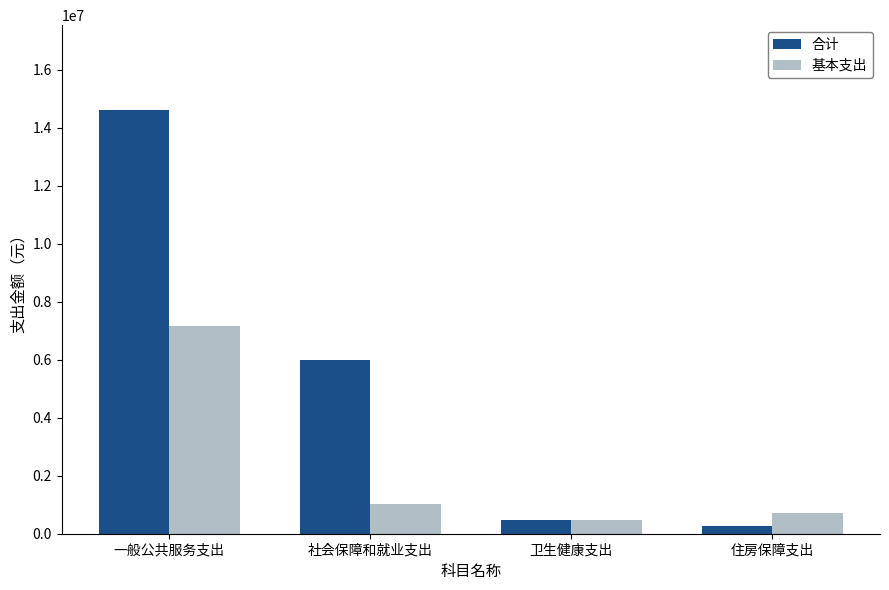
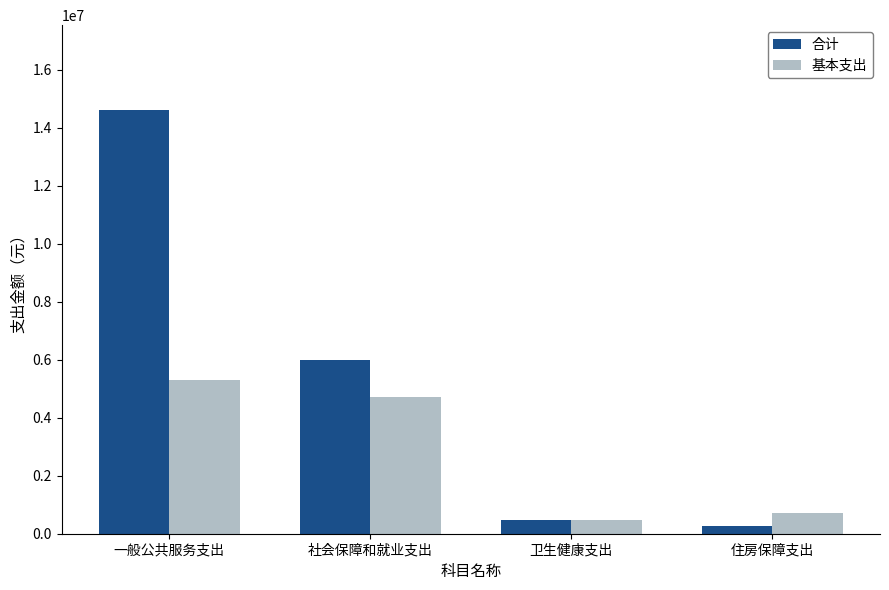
  {
    "合计": {
      "一般公共服务支出": 14600000,
      "社会保障和就业支出": 6000000,
      "卫生健康支出": 500000,
      "住房保障支出": 300000
    },
    "基本支出": {
-     "一般公共服务支出": 7200000,
-     "社会保障和就业支出": 1000000,
+     "一般公共服务支出": 5300000,
+     "社会保障和就业支出": 4700000,
      "卫生健康支出": 500000,
      "住房保障支出": 700000
    }
  }
